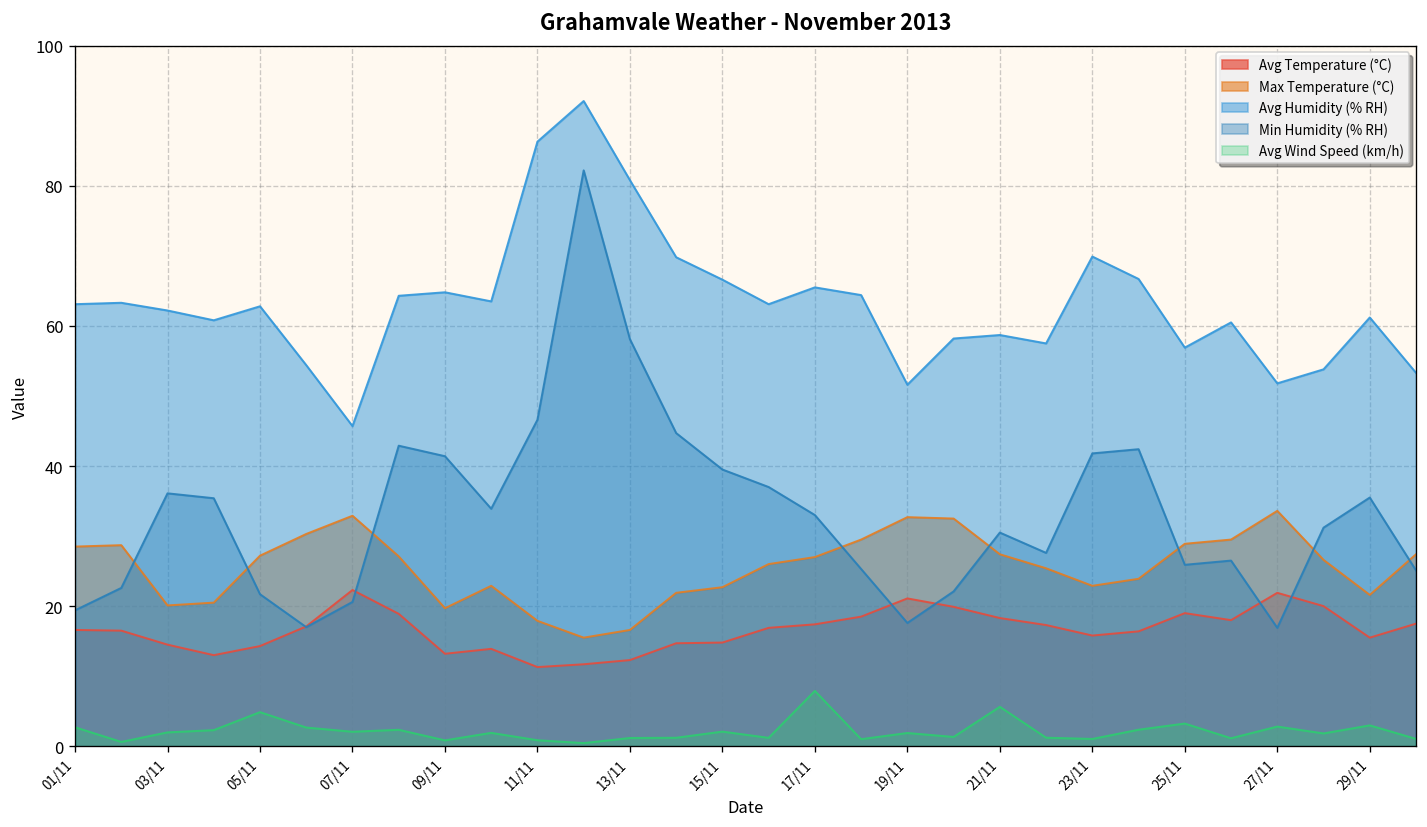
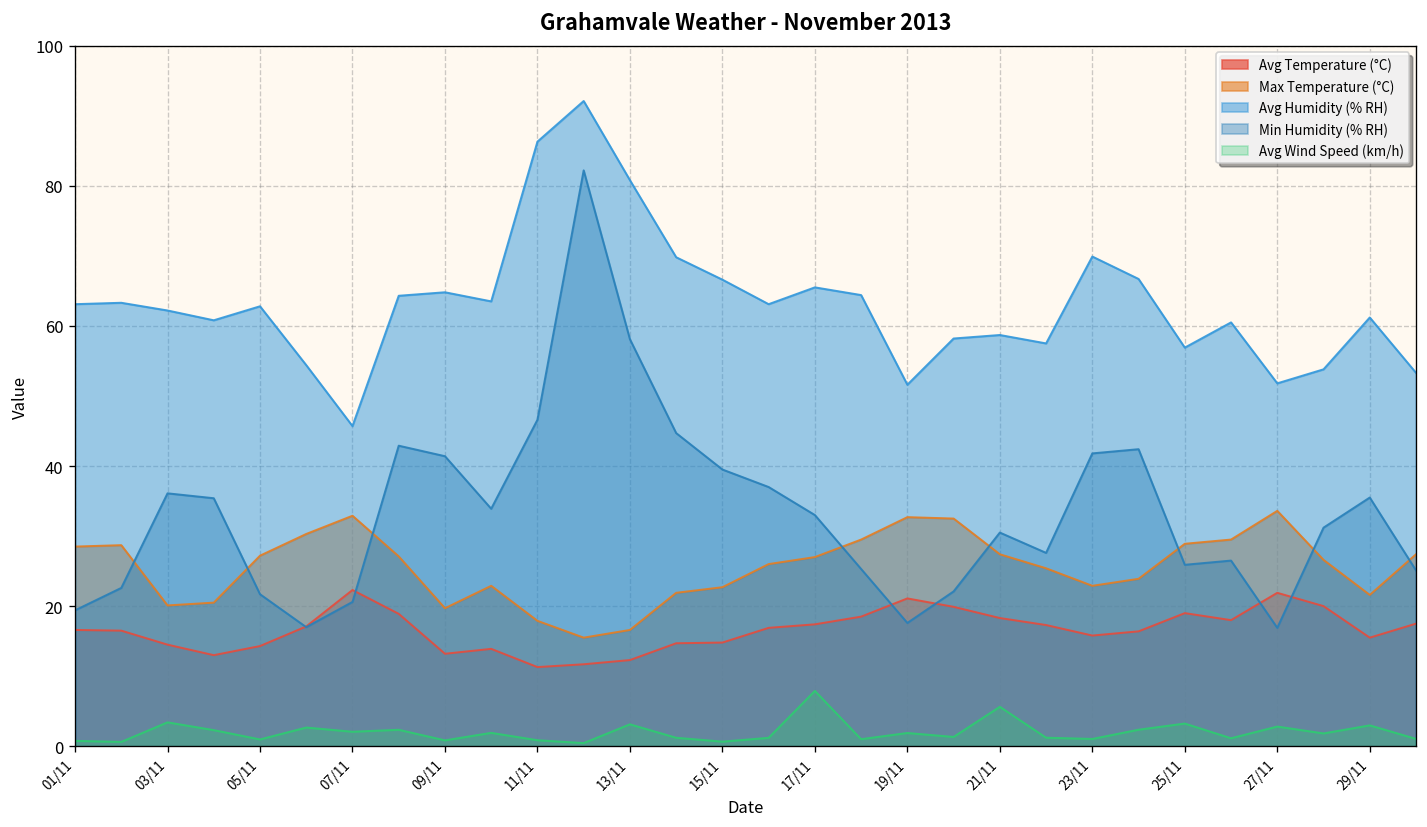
  {
    "Avg Wind Speed (km/h)": {
-     "01/11": 3,
-     "03/11": 2,
-     "05/11": 5,
+     "01/11": 1,
+     "03/11": 3,
+     "05/11": 1,
      "07/11": 2,
      "09/11": 1,
      "11/11": 1,
-     "13/11": 1,
-     "15/11": 2,
+     "13/11": 3,
+     "15/11": 1,
      "17/11": 8,
      "19/11": 2,
      "21/11": 6,
      "23/11": 1,
      "25/11": 3,
      "27/11": 3,
      "29/11": 3
    }
  }
